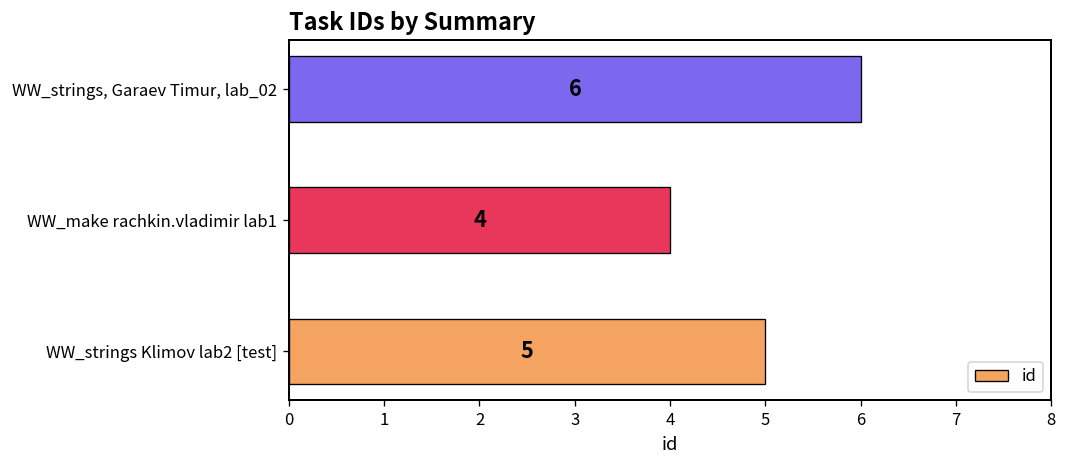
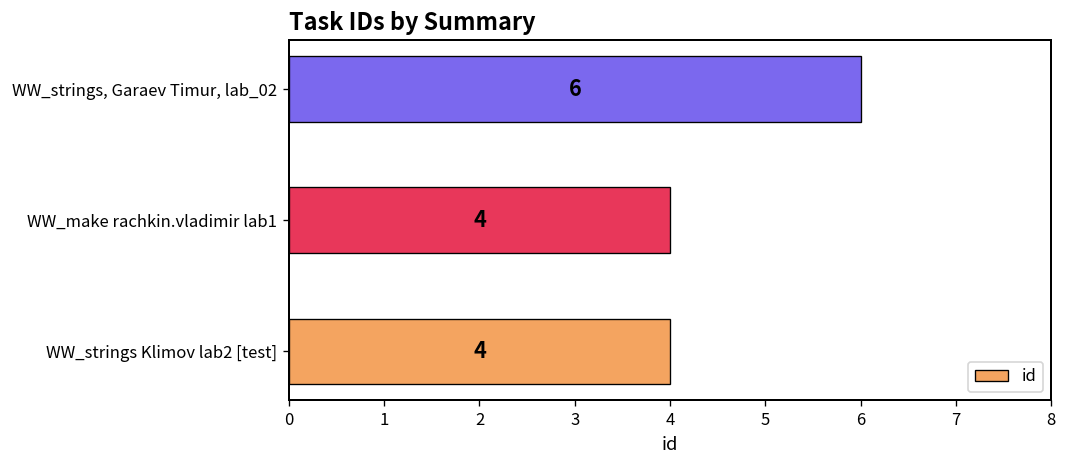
  {
    "WW_strings, Garaev Timur, lab_02": 6,
    "WW_make rachkin.vladimir lab1": 4,
-   "WW_strings Klimov lab2 [test]": 5
+   "WW_strings Klimov lab2 [test]": 4
  }
